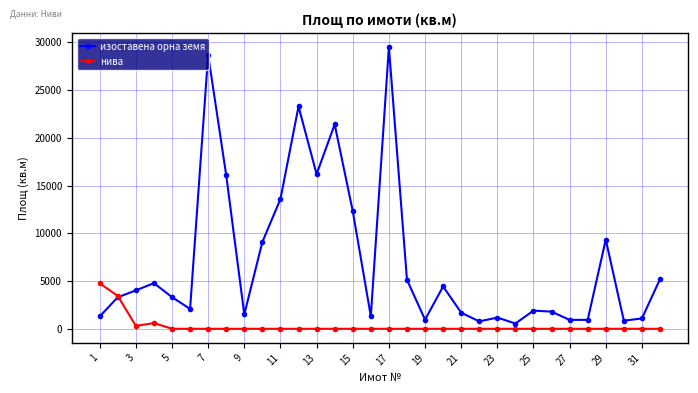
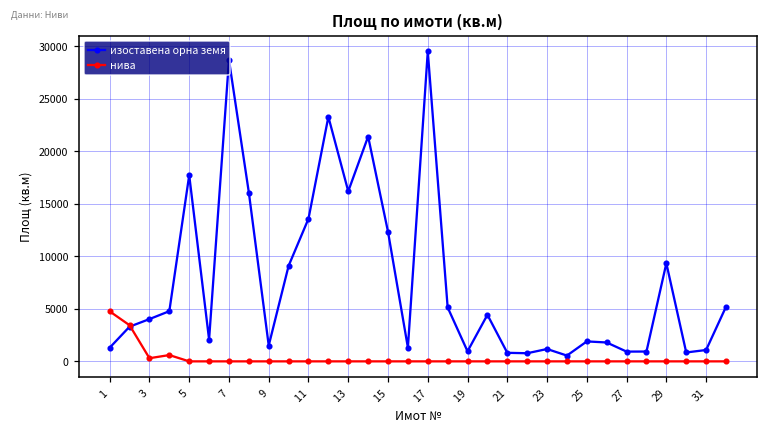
  {
    "изоставена орна земя": {
      "1": 1000,
      "3": 4000,
-     "5": 3000,
+     "5": 18000,
      "9": 2000,
      "11": 14000,
      "13": 16000,
      "15": 12000,
      "17": 30000,
      "19": 1000,
-     "21": 2000,
+     "21": 1000,
      "23": 1000,
      "25": 2000,
      "27": 1000,
      "29": 9000,
      "31": 1000
    },
    "нива": {
      "1": 5000,
      "3": 0,
      "5": 0,
      "7": 0,
      "9": 0,
      "11": 0,
      "13": 0,
      "15": 0,
      "17": 0,
      "19": 0,
      "21": 0,
      "23": 0,
      "25": 0,
      "27": 0,
      "29": 0,
      "31": 0
    }
  }
